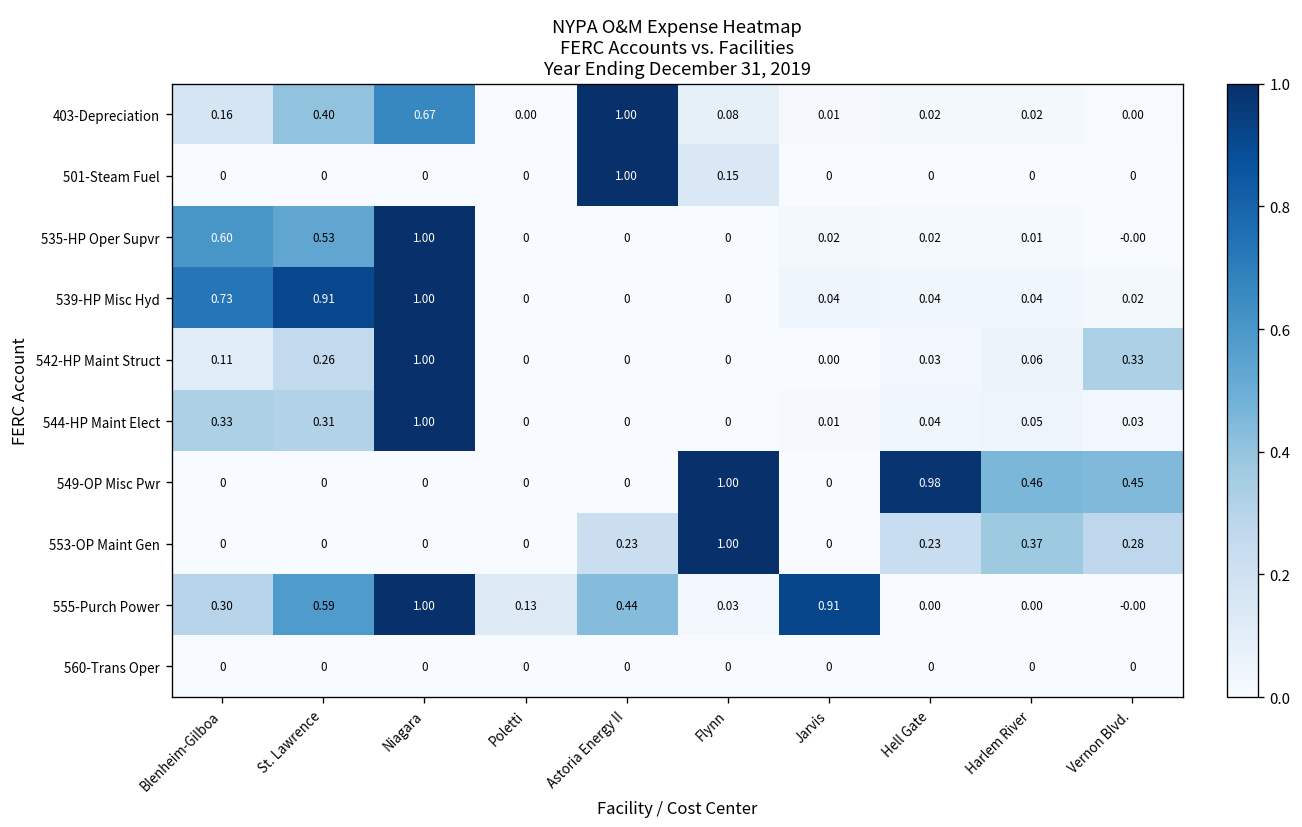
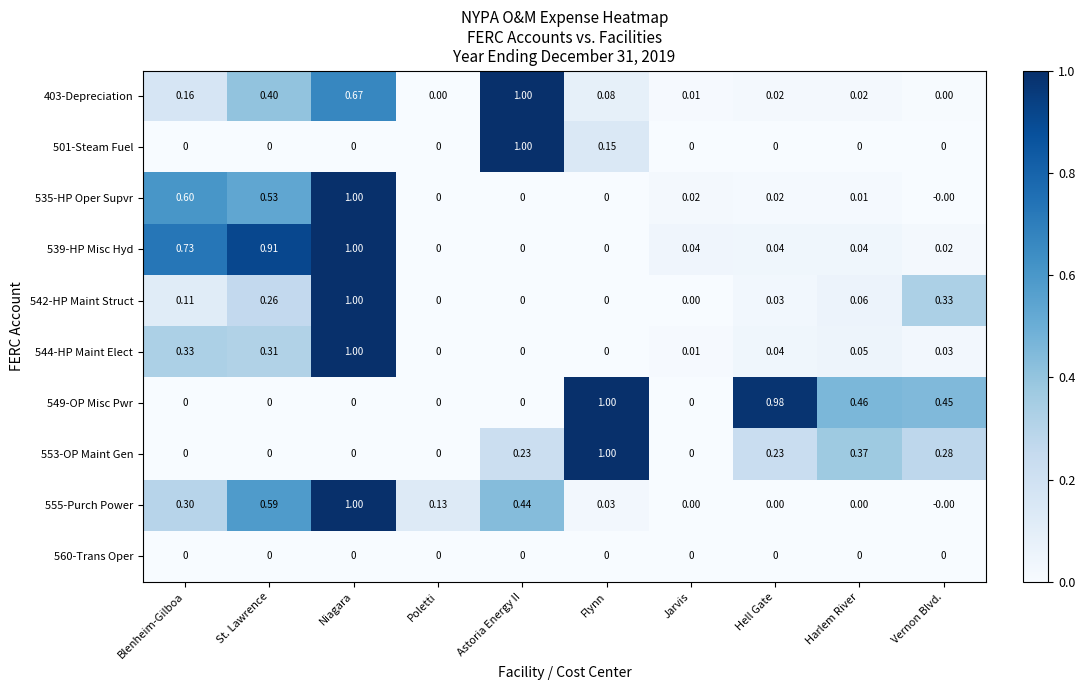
  {
    "403-Depreciation": {
      "Blenheim-Gilboa": 0.16,
      "St. Lawrence": 0.40,
      "Niagara": 0.67,
      "Poletti": 0.00,
      "Astoria Energy II": 1.00,
      "Flynn": 0.08,
      "Jarvis": 0.01,
      "Hell Gate": 0.02,
      "Harlem River": 0.02,
      "Vernon Blvd.": 0.00
    },
    "501-Steam Fuel": {
      "Blenheim-Gilboa": 0,
      "St. Lawrence": 0,
      "Niagara": 0,
      "Poletti": 0,
      "Astoria Energy II": 1.00,
      "Flynn": 0.15,
      "Jarvis": 0,
      "Hell Gate": 0,
      "Harlem River": 0,
      "Vernon Blvd.": 0
    },
    "535-HP Oper Supvr": {
      "Blenheim-Gilboa": 0.60,
      "St. Lawrence": 0.53,
      "Niagara": 1.00,
      "Poletti": 0,
      "Astoria Energy II": 0,
      "Flynn": 0,
      "Jarvis": 0.02,
      "Hell Gate": 0.02,
      "Harlem River": 0.01,
      "Vernon Blvd.": -0.00
    },
    "539-HP Misc Hyd": {
      "Blenheim-Gilboa": 0.73,
      "St. Lawrence": 0.91,
      "Niagara": 1.00,
      "Poletti": 0,
      "Astoria Energy II": 0,
      "Flynn": 0,
      "Jarvis": 0.04,
      "Hell Gate": 0.04,
      "Harlem River": 0.04,
      "Vernon Blvd.": 0.02
    },
    "542-HP Maint Struct": {
      "Blenheim-Gilboa": 0.11,
      "St. Lawrence": 0.26,
      "Niagara": 1.00,
      "Poletti": 0,
      "Astoria Energy II": 0,
      "Flynn": 0,
      "Jarvis": 0.00,
      "Hell Gate": 0.03,
      "Harlem River": 0.06,
      "Vernon Blvd.": 0.33
    },
    "544-HP Maint Elect": {
      "Blenheim-Gilboa": 0.33,
      "St. Lawrence": 0.31,
      "Niagara": 1.00,
      "Poletti": 0,
      "Astoria Energy II": 0,
      "Flynn": 0,
      "Jarvis": 0.01,
      "Hell Gate": 0.04,
      "Harlem River": 0.05,
      "Vernon Blvd.": 0.03
    },
    "549-OP Misc Pwr": {
      "Blenheim-Gilboa": 0,
      "St. Lawrence": 0,
      "Niagara": 0,
      "Poletti": 0,
      "Astoria Energy II": 0,
      "Flynn": 1.00,
      "Jarvis": 0,
      "Hell Gate": 0.98,
      "Harlem River": 0.46,
      "Vernon Blvd.": 0.45
    },
    "553-OP Maint Gen": {
      "Blenheim-Gilboa": 0,
      "St. Lawrence": 0,
      "Niagara": 0,
      "Poletti": 0,
      "Astoria Energy II": 0.23,
      "Flynn": 1.00,
      "Jarvis": 0,
      "Hell Gate": 0.23,
      "Harlem River": 0.37,
      "Vernon Blvd.": 0.28
    },
    "555-Purch Power": {
      "Blenheim-Gilboa": 0.30,
      "St. Lawrence": 0.59,
      "Niagara": 1.00,
      "Poletti": 0.13,
      "Astoria Energy II": 0.44,
      "Flynn": 0.03,
-     "Jarvis": 0.91,
+     "Jarvis": 0.00,
      "Hell Gate": 0.00,
      "Harlem River": 0.00,
      "Vernon Blvd.": -0.00
    },
    "560-Trans Oper": {
      "Blenheim-Gilboa": 0,
      "St. Lawrence": 0,
      "Niagara": 0,
      "Poletti": 0,
      "Astoria Energy II": 0,
      "Flynn": 0,
      "Jarvis": 0,
      "Hell Gate": 0,
      "Harlem River": 0,
      "Vernon Blvd.": 0
    }
  }
